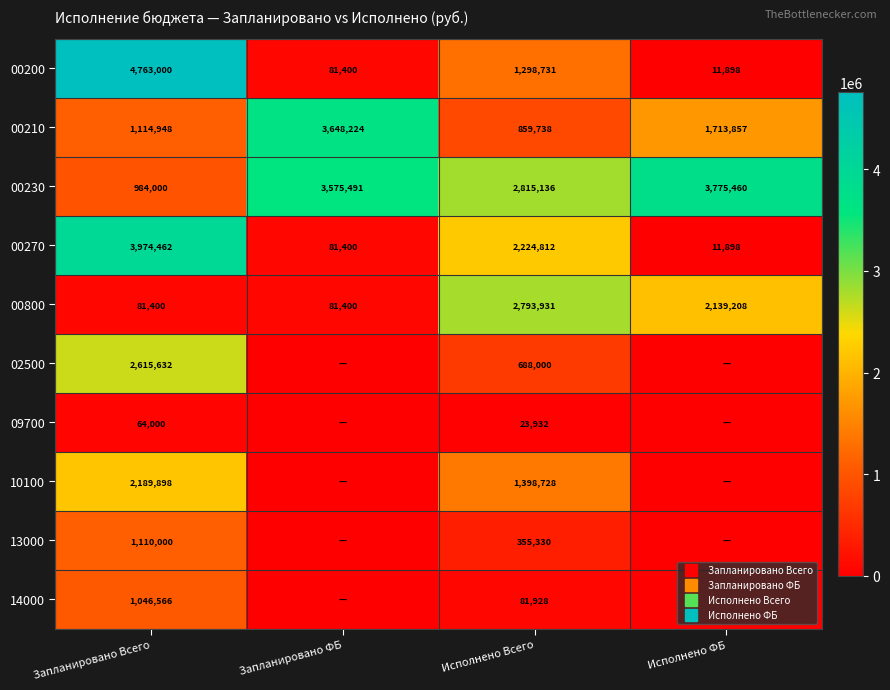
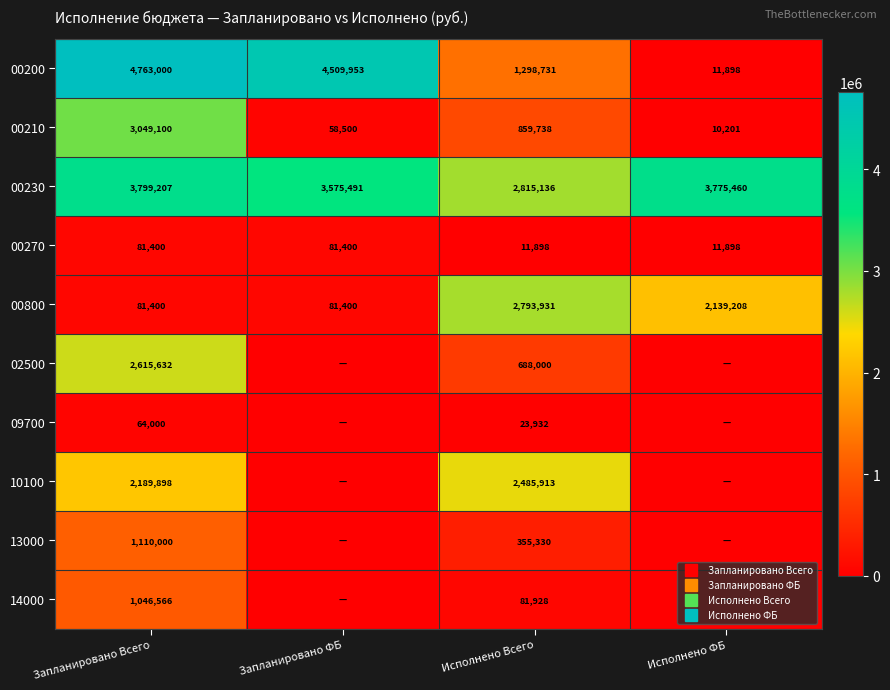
  {
    "00200": {
      "Запланировано Всего": "4,763,000",
-     "Запланировано ФБ": "81,400",
+     "Запланировано ФБ": "4,509,953",
      "Исполнено Всего": "1,298,731",
      "Исполнено ФБ": "11,898"
    },
    "00210": {
-     "Запланировано Всего": "1,114,948",
-     "Запланировано ФБ": "3,648,224",
+     "Запланировано Всего": "3,049,100",
+     "Запланировано ФБ": "58,500",
      "Исполнено Всего": "859,738",
-     "Исполнено ФБ": "1,713,857"
+     "Исполнено ФБ": "10,201"
    },
    "00230": {
-     "Запланировано Всего": "984,000",
+     "Запланировано Всего": "3,799,207",
      "Запланировано ФБ": "3,575,491",
      "Исполнено Всего": "2,815,136",
      "Исполнено ФБ": "3,775,460"
    },
    "00270": {
-     "Запланировано Всего": "3,974,462",
+     "Запланировано Всего": "81,400",
      "Запланировано ФБ": "81,400",
-     "Исполнено Всего": "2,224,812",
+     "Исполнено Всего": "11,898",
      "Исполнено ФБ": "11,898"
    },
    "00800": {
      "Запланировано Всего": "81,400",
      "Запланировано ФБ": "81,400",
      "Исполнено Всего": "2,793,931",
      "Исполнено ФБ": "2,139,208"
    },
    "02500": {
      "Запланировано Всего": "2,615,632",
      "Исполнено Всего": "688,000"
    },
    "09700": {
      "Запланировано Всего": "64,000",
      "Исполнено Всего": "23,932"
    },
    "10100": {
      "Запланировано Всего": "2,189,898",
-     "Исполнено Всего": "1,398,728"
+     "Исполнено Всего": "2,485,913"
    },
    "13000": {
      "Запланировано Всего": "1,110,000",
      "Исполнено Всего": "355,330"
    },
    "14000": {
      "Запланировано Всего": "1,046,566",
      "Исполнено Всего": "81,928"
    }
  }
